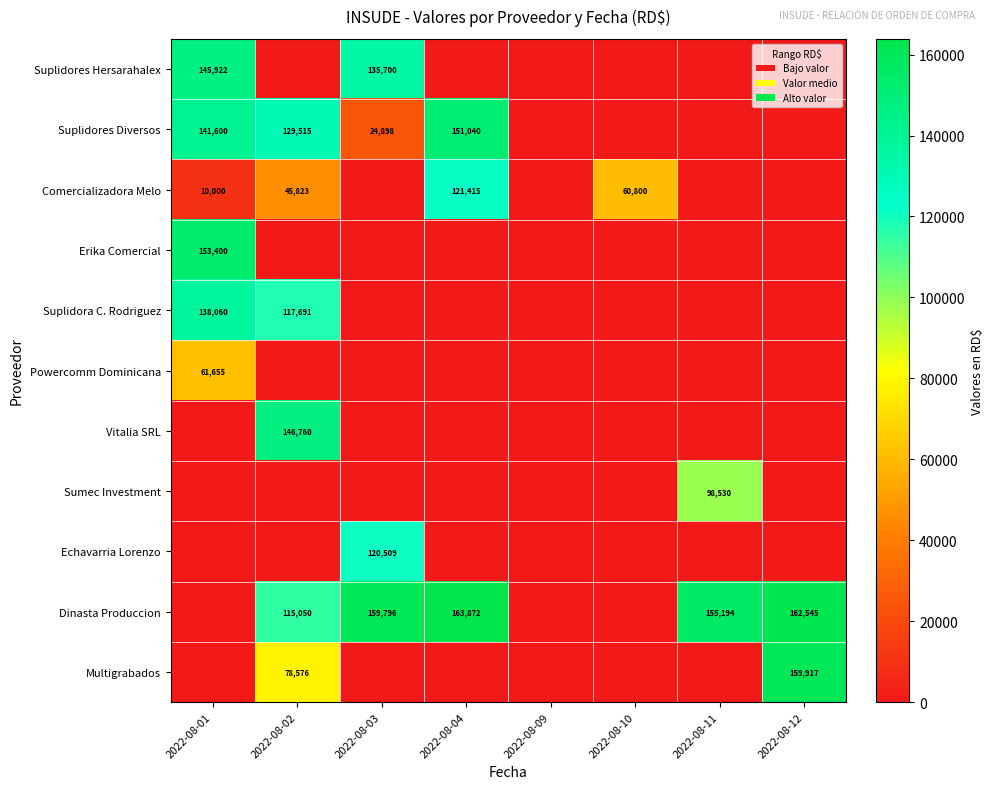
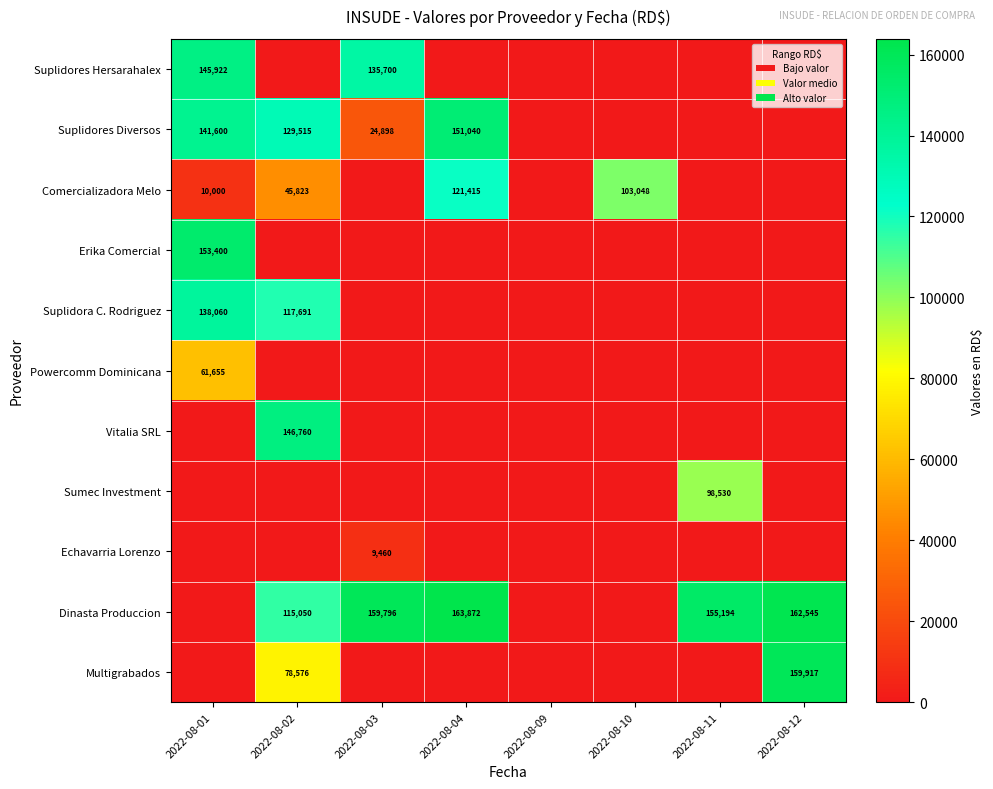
  {
    "Suplidores Hersarahalex": {
      "2022-08-01": "145,922",
      "2022-08-03": "135,700"
    },
    "Suplidores Diversos": {
      "2022-08-01": "141,600",
      "2022-08-02": "129,515",
      "2022-08-03": "24,898",
      "2022-08-04": "151,040"
    },
    "Comercializadora Melo": {
      "2022-08-01": "10,000",
      "2022-08-02": "45,823",
      "2022-08-04": "121,415",
-     "2022-08-10": "60,800"
+     "2022-08-10": "103,048"
    },
    "Erika Comercial": {
      "2022-08-01": "153,400"
    },
    "Suplidora C. Rodriguez": {
      "2022-08-01": "138,060",
      "2022-08-02": "117,691"
    },
    "Powercomm Dominicana": {
      "2022-08-01": "61,655"
    },
    "Vitalia SRL": {
      "2022-08-02": "146,760"
    },
    "Sumec Investment": {
      "2022-08-11": "98,530"
    },
    "Echavarria Lorenzo": {
-     "2022-08-03": "120,509"
+     "2022-08-03": "9,460"
    },
    "Dinasta Produccion": {
      "2022-08-02": "115,050",
      "2022-08-03": "159,796",
      "2022-08-04": "163,872",
      "2022-08-11": "155,194",
      "2022-08-12": "162,545"
    },
    "Multigrabados": {
      "2022-08-02": "78,576",
      "2022-08-12": "159,917"
    }
  }
